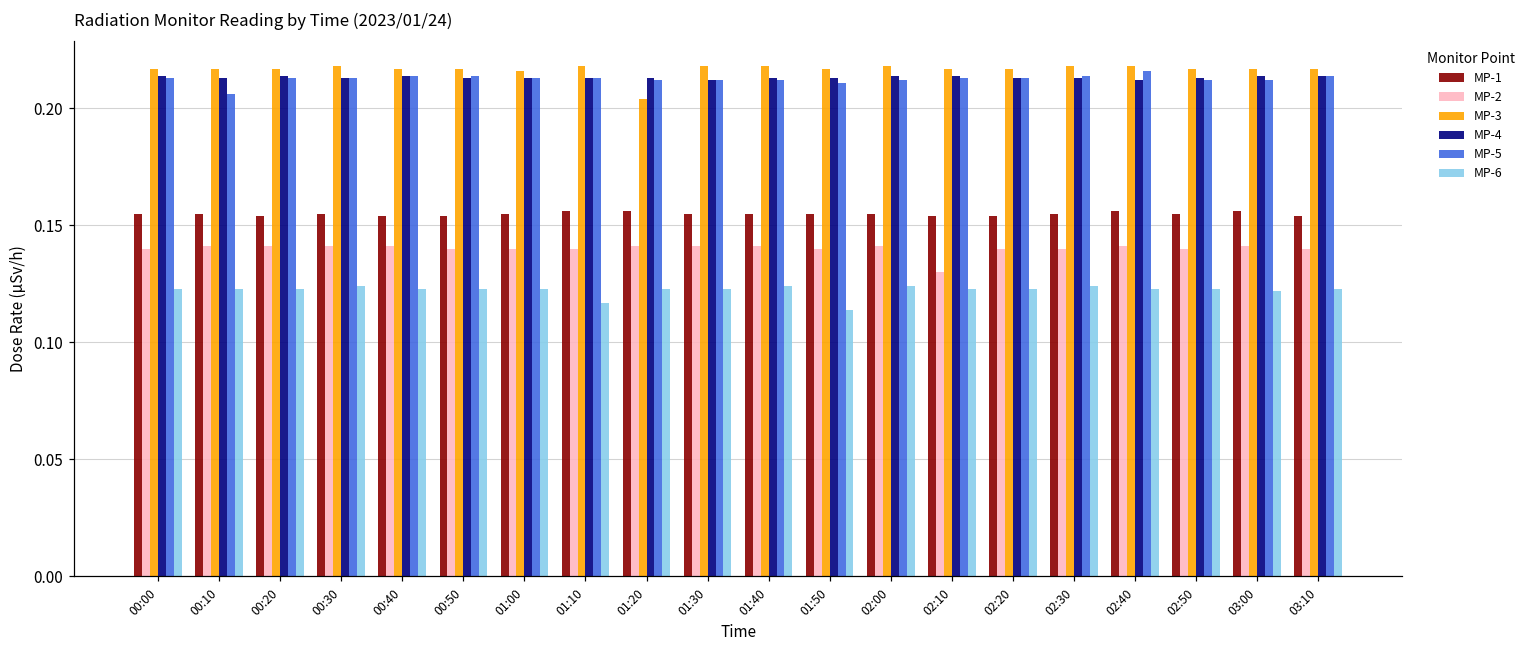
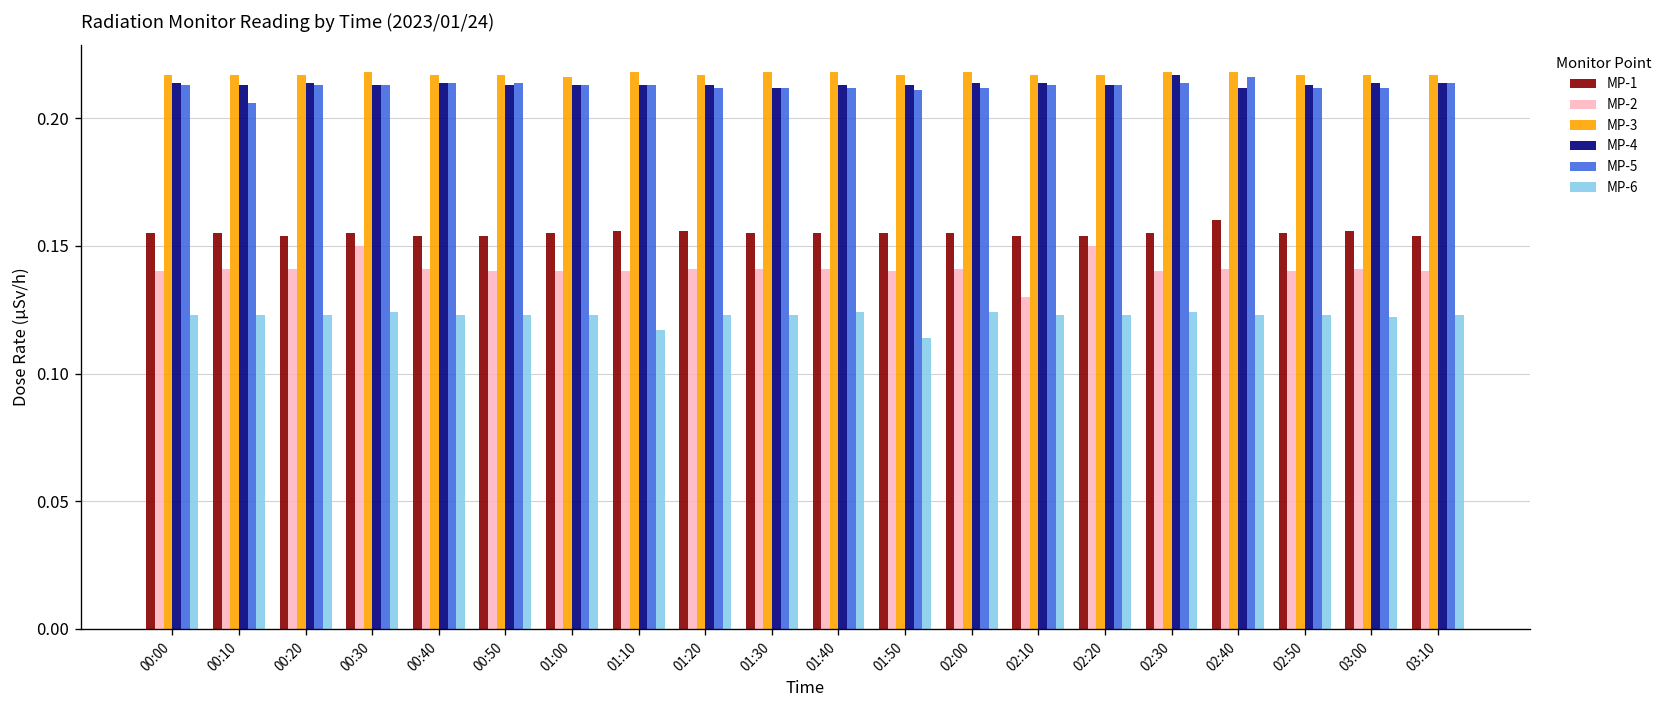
  {
    "MP-1": {
      "00:00": 0.155,
      "00:10": 0.155,
      "00:20": 0.154,
      "00:30": 0.155,
      "00:40": 0.154,
      "00:50": 0.154,
      "01:00": 0.155,
      "01:10": 0.156,
      "01:20": 0.156,
      "01:30": 0.155,
      "01:40": 0.155,
      "01:50": 0.155,
      "02:00": 0.155,
      "02:10": 0.154,
      "02:20": 0.154,
      "02:30": 0.155,
-     "02:40": 0.156,
+     "02:40": 0.160,
      "02:50": 0.155,
      "03:00": 0.156,
      "03:10": 0.154
    },
    "MP-2": {
      "00:00": 0.140,
      "00:10": 0.141,
      "00:20": 0.141,
-     "00:30": 0.141,
+     "00:30": 0.150,
      "00:40": 0.141,
      "00:50": 0.140,
      "01:00": 0.140,
      "01:10": 0.140,
      "01:20": 0.141,
      "01:30": 0.141,
      "01:40": 0.141,
      "01:50": 0.140,
      "02:00": 0.141,
      "02:10": 0.130,
-     "02:20": 0.14,
+     "02:20": 0.15,
      "02:30": 0.140,
      "02:40": 0.141,
      "02:50": 0.140,
      "03:00": 0.141,
      "03:10": 0.140
    },
    "MP-3": {
      "00:00": 0.217,
      "00:10": 0.217,
      "00:20": 0.217,
      "00:30": 0.218,
      "00:40": 0.217,
      "00:50": 0.217,
      "01:00": 0.216,
      "01:10": 0.218,
-     "01:20": 0.204,
+     "01:20": 0.217,
      "01:30": 0.218,
      "01:40": 0.218,
      "01:50": 0.217,
      "02:00": 0.218,
      "02:10": 0.217,
      "02:20": 0.217,
      "02:30": 0.218,
      "02:40": 0.218,
      "02:50": 0.217,
      "03:00": 0.217,
      "03:10": 0.217
    },
    "MP-4": {
      "00:00": 0.214,
      "00:10": 0.213,
      "00:20": 0.214,
      "00:30": 0.213,
      "00:40": 0.214,
      "00:50": 0.213,
      "01:00": 0.213,
      "01:10": 0.213,
      "01:20": 0.213,
      "01:30": 0.212,
      "01:40": 0.213,
      "01:50": 0.213,
      "02:00": 0.214,
      "02:10": 0.214,
      "02:20": 0.213,
-     "02:30": 0.213,
+     "02:30": 0.217,
      "02:40": 0.212,
      "02:50": 0.213,
      "03:00": 0.214,
      "03:10": 0.214
    },
    "MP-5": {
      "00:00": 0.213,
      "00:10": 0.206,
      "00:20": 0.213,
      "00:30": 0.213,
      "00:40": 0.214,
      "00:50": 0.214,
      "01:00": 0.213,
      "01:10": 0.213,
      "01:20": 0.212,
      "01:30": 0.212,
      "01:40": 0.212,
      "01:50": 0.211,
      "02:00": 0.212,
      "02:10": 0.213,
      "02:20": 0.213,
      "02:30": 0.214,
      "02:40": 0.216,
      "02:50": 0.212,
      "03:00": 0.212,
      "03:10": 0.214
    },
    "MP-6": {
      "00:00": 0.123,
      "00:10": 0.123,
      "00:20": 0.123,
      "00:30": 0.124,
      "00:40": 0.123,
      "00:50": 0.123,
      "01:00": 0.123,
      "01:10": 0.117,
      "01:20": 0.123,
      "01:30": 0.123,
      "01:40": 0.124,
      "01:50": 0.114,
      "02:00": 0.124,
      "02:10": 0.123,
      "02:20": 0.123,
      "02:30": 0.124,
      "02:40": 0.123,
      "02:50": 0.123,
      "03:00": 0.122,
      "03:10": 0.123
    }
  }
